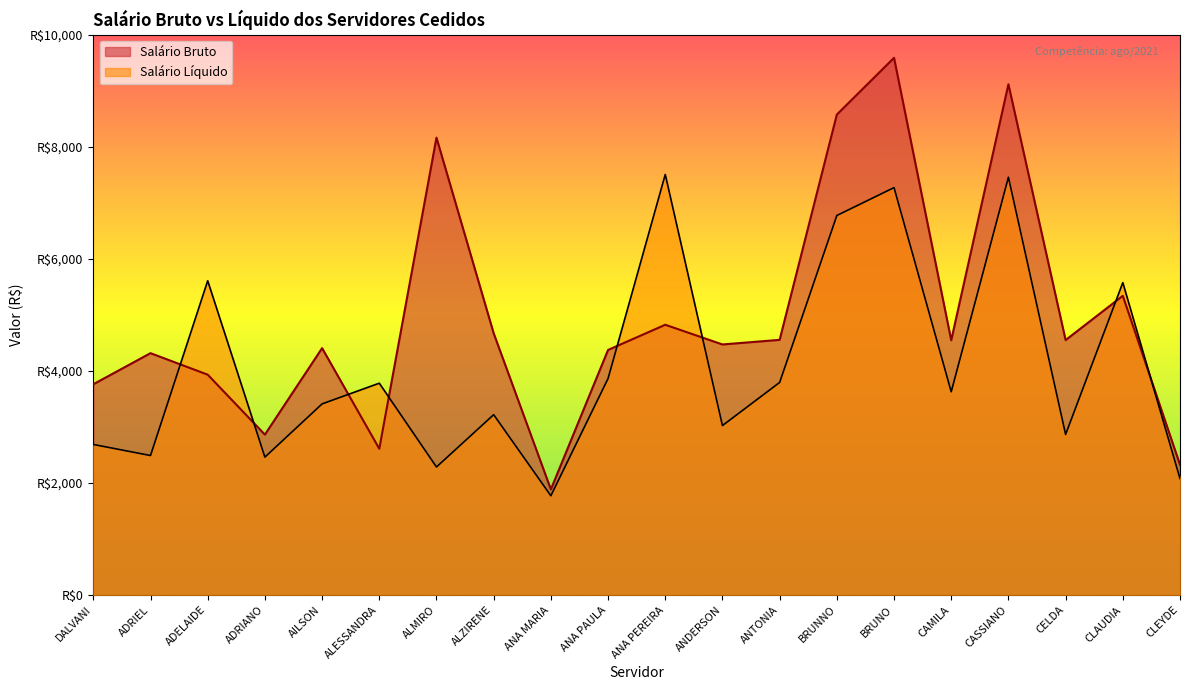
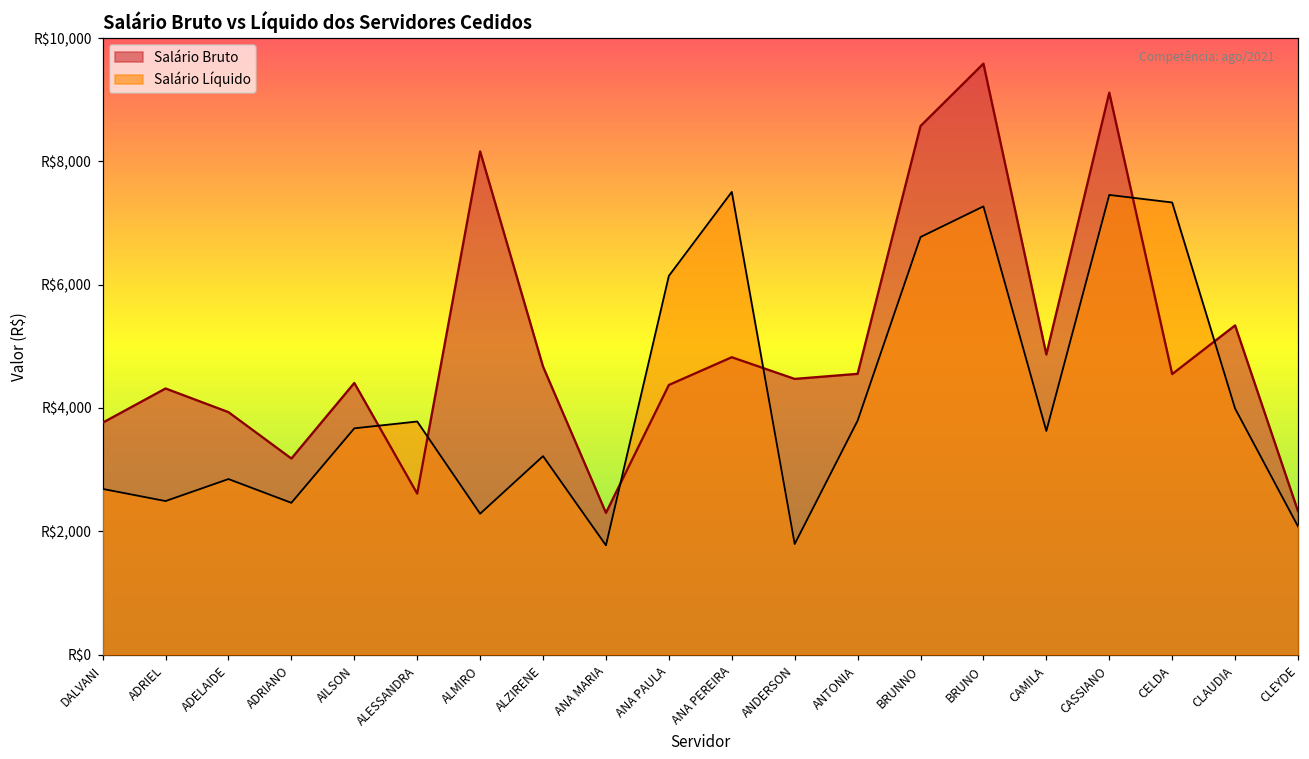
  {
    "Salário Bruto": {
      "DALVANI": "R$3,800",
      "ADRIEL": "R$4,300",
      "ADELAIDE": "R$3,900",
-     "ADRIANO": "R$2,900",
+     "ADRIANO": "R$3,200",
      "AILSON": "R$4,400",
      "ALESSANDRA": "R$2,600",
      "ALMIRO": "R$8,200",
      "ALZIRENE": "R$4,700",
-     "ANA MARIA": "R$1,900",
+     "ANA MARIA": "R$2,300",
      "ANA PAULA": "R$4,400",
      "ANA PEREIRA": "R$4,800",
      "ANDERSON": "R$4,500",
      "ANTONIA": "R$4,600",
      "BRUNNO": "R$8,600",
      "BRUNO": "R$9,600",
-     "CAMILA": "R$4,500",
+     "CAMILA": "R$4,900",
      "CASSIANO": "R$9,100",
      "CELDA": "R$4,500",
      "CLAUDIA": "R$5,300",
      "CLEYDE": "R$2,300"
    },
    "Salário Líquido": {
      "DALVANI": "R$2,700",
      "ADRIEL": "R$2,500",
-     "ADELAIDE": "R$5,600",
+     "ADELAIDE": "R$2,800",
      "ADRIANO": "R$2,500",
-     "AILSON": "R$3,400",
+     "AILSON": "R$3,700",
      "ALESSANDRA": "R$3,800",
      "ALMIRO": "R$2,300",
      "ALZIRENE": "R$3,200",
      "ANA MARIA": "R$1,800",
-     "ANA PAULA": "R$3,900",
+     "ANA PAULA": "R$6,100",
      "ANA PEREIRA": "R$7,500",
-     "ANDERSON": "R$3,000",
+     "ANDERSON": "R$1,800",
      "ANTONIA": "R$3,800",
      "BRUNNO": "R$6,800",
      "BRUNO": "R$7,300",
      "CAMILA": "R$3,600",
      "CASSIANO": "R$7,500",
-     "CELDA": "R$2,900",
-     "CLAUDIA": "R$5,600",
+     "CELDA": "R$7,300",
+     "CLAUDIA": "R$4,000",
      "CLEYDE": "R$2,100"
    }
  }
